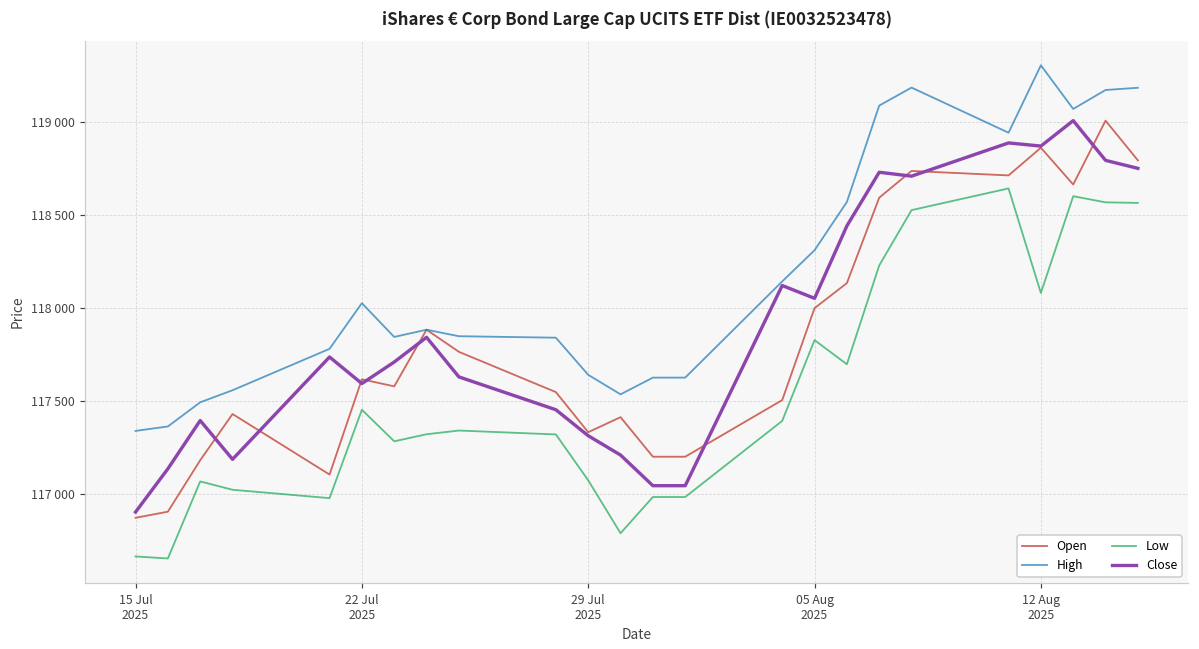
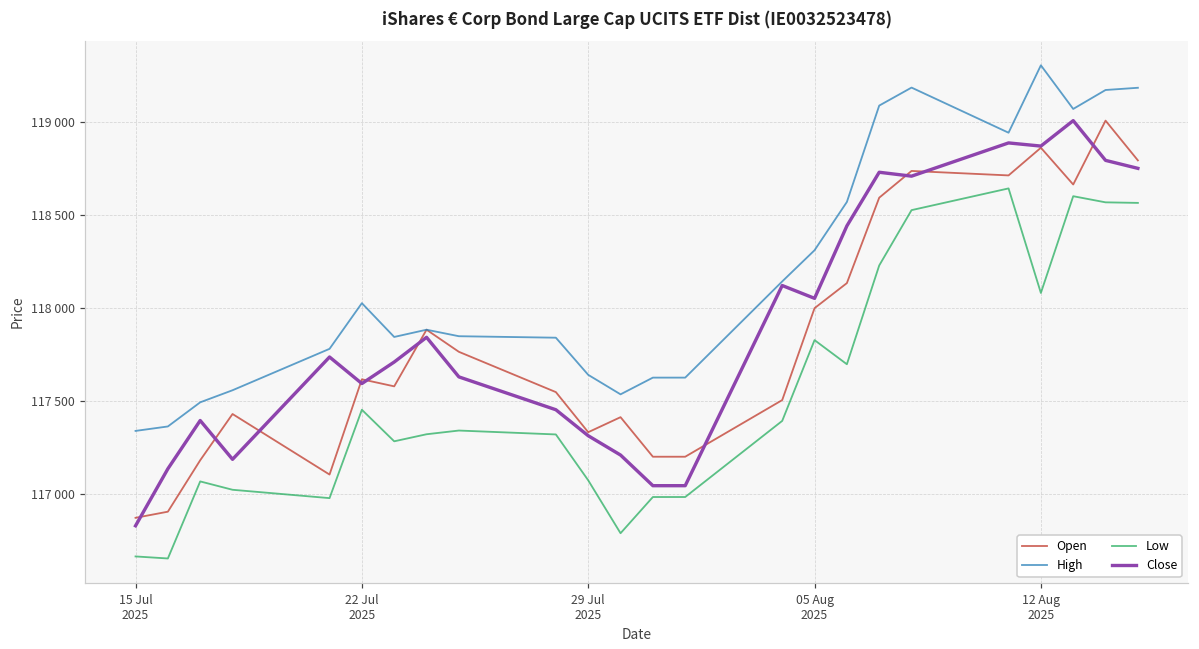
  {
    "Open": {
      "15 Jul 2025": 116870,
      "22 Jul 2025": 117620,
      "29 Jul 2025": 117330,
      "05 Aug 2025": 118000
    },
    "High": {
      "15 Jul 2025": 117340,
      "22 Jul 2025": 118030,
      "29 Jul 2025": 117640,
      "05 Aug 2025": 118310,
      "12 Aug 2025": 119310
    },
    "Low": {
      "15 Jul 2025": 116660,
      "22 Jul 2025": 117450,
      "29 Jul 2025": 117070,
      "05 Aug 2025": 117830,
      "12 Aug 2025": 118080
    },
    "Close": {
-     "15 Jul 2025": 116900,
+     "15 Jul 2025": 116830,
      "22 Jul 2025": 117590,
      "29 Jul 2025": 117310,
      "05 Aug 2025": 118050
    }
  }
